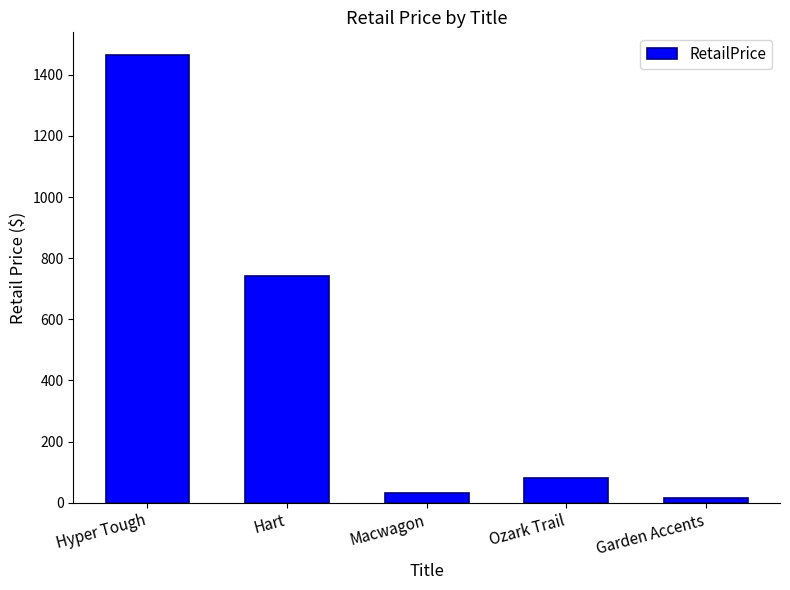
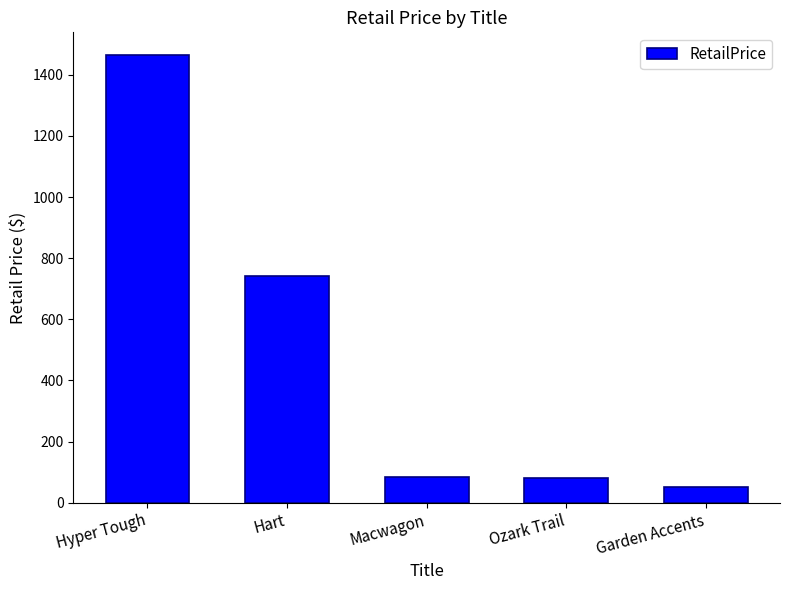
  {
    "Hyper Tough": 1470,
    "Hart": 740,
-   "Macwagon": 30,
+   "Macwagon": 80,
    "Ozark Trail": 80,
-   "Garden Accents": 20
+   "Garden Accents": 50
  }
